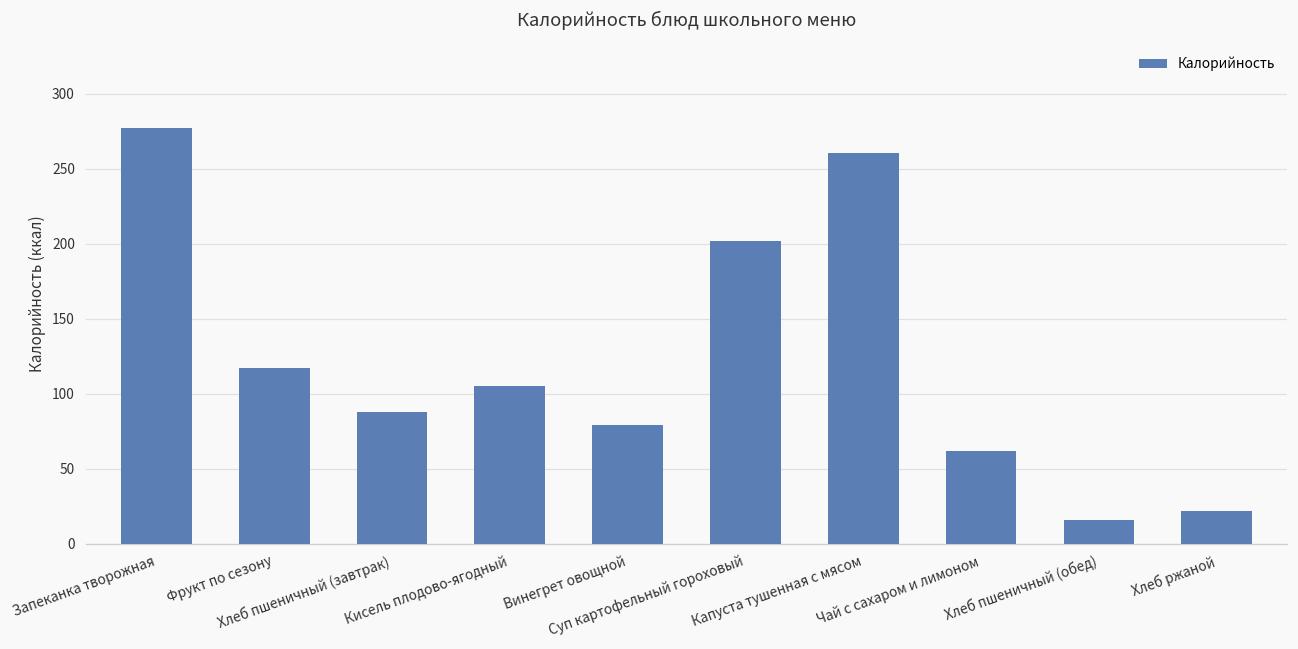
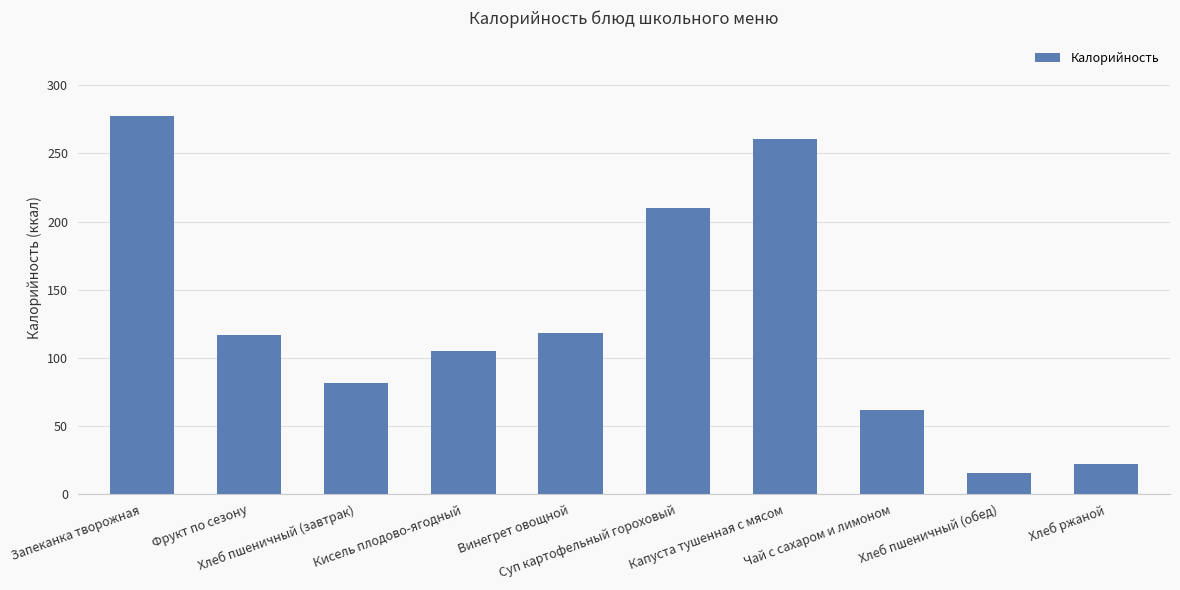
  {
    "Запеканка творожная": 277,
    "Фрукт по сезону": 117,
-   "Хлеб пшеничный (завтрак)": 88,
+   "Хлеб пшеничный (завтрак)": 82,
    "Кисель плодово-ягодный": 105,
-   "Винегрет овощной": 79,
-   "Суп картофельный гороховый": 202,
+   "Винегрет овощной": 119,
+   "Суп картофельный гороховый": 210,
    "Капуста тушенная с мясом": 261,
    "Чай с сахаром и лимоном": 62,
    "Хлеб пшеничный (обед)": 16,
    "Хлеб ржаной": 22
  }
